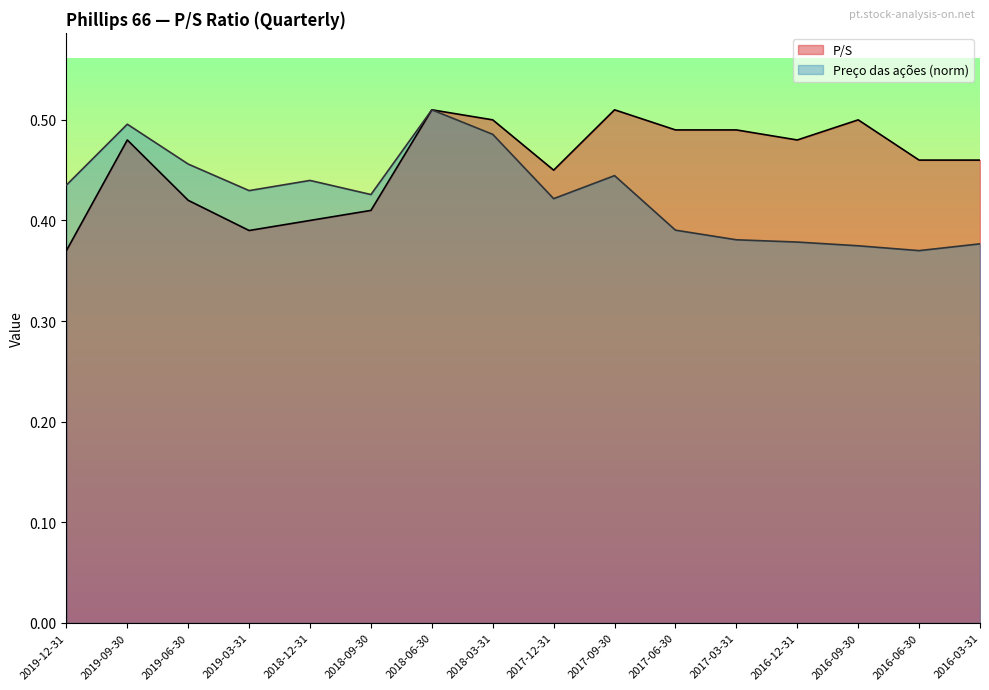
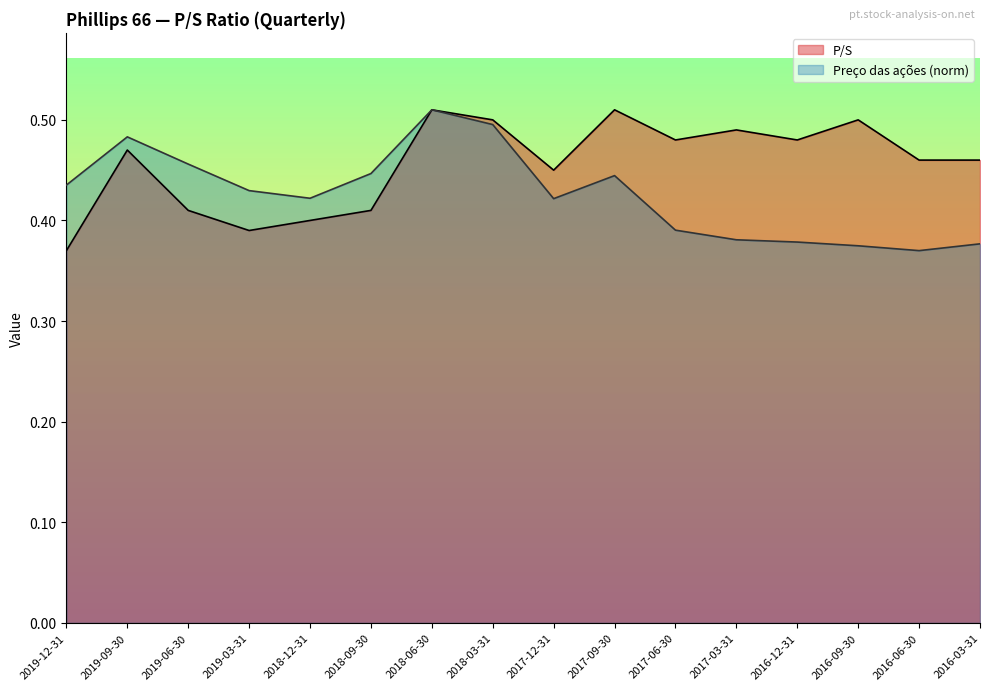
  {
    "P/S": {
      "2019-12-31": 0.37,
-     "2019-09-30": 0.48,
-     "2019-06-30": 0.42,
+     "2019-09-30": 0.47,
+     "2019-06-30": 0.41,
      "2019-03-31": 0.39,
      "2018-12-31": 0.40,
      "2018-09-30": 0.41,
      "2018-03-31": 0.50,
      "2017-12-31": 0.45,
      "2017-09-30": 0.51,
-     "2017-06-30": 0.49,
+     "2017-06-30": 0.48,
      "2017-03-31": 0.49,
      "2016-12-31": 0.48,
      "2016-09-30": 0.50,
      "2016-06-30": 0.46,
      "2016-03-31": 0.46
    },
    "Preço das ações (norm)": {
      "2019-12-31": 0.435,
-     "2019-09-30": 0.496,
+     "2019-09-30": 0.483,
      "2019-06-30": 0.456,
      "2019-03-31": 0.430,
-     "2018-12-31": 0.440,
-     "2018-09-30": 0.426,
-     "2018-03-31": 0.486,
+     "2018-12-31": 0.422,
+     "2018-09-30": 0.447,
+     "2018-03-31": 0.495,
      "2017-12-31": 0.422,
      "2017-09-30": 0.445,
      "2017-06-30": 0.390,
      "2017-03-31": 0.381,
      "2016-12-31": 0.379,
      "2016-09-30": 0.375,
      "2016-06-30": 0.370,
      "2016-03-31": 0.377
    }
  }
